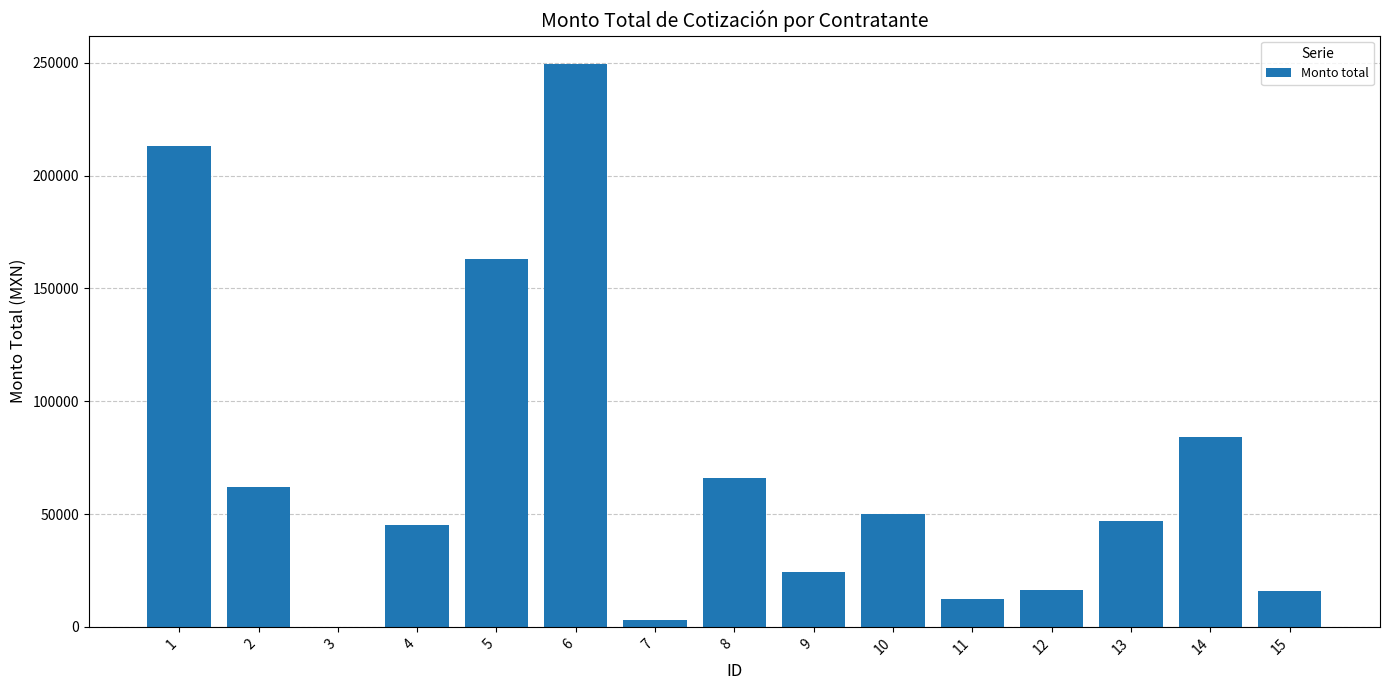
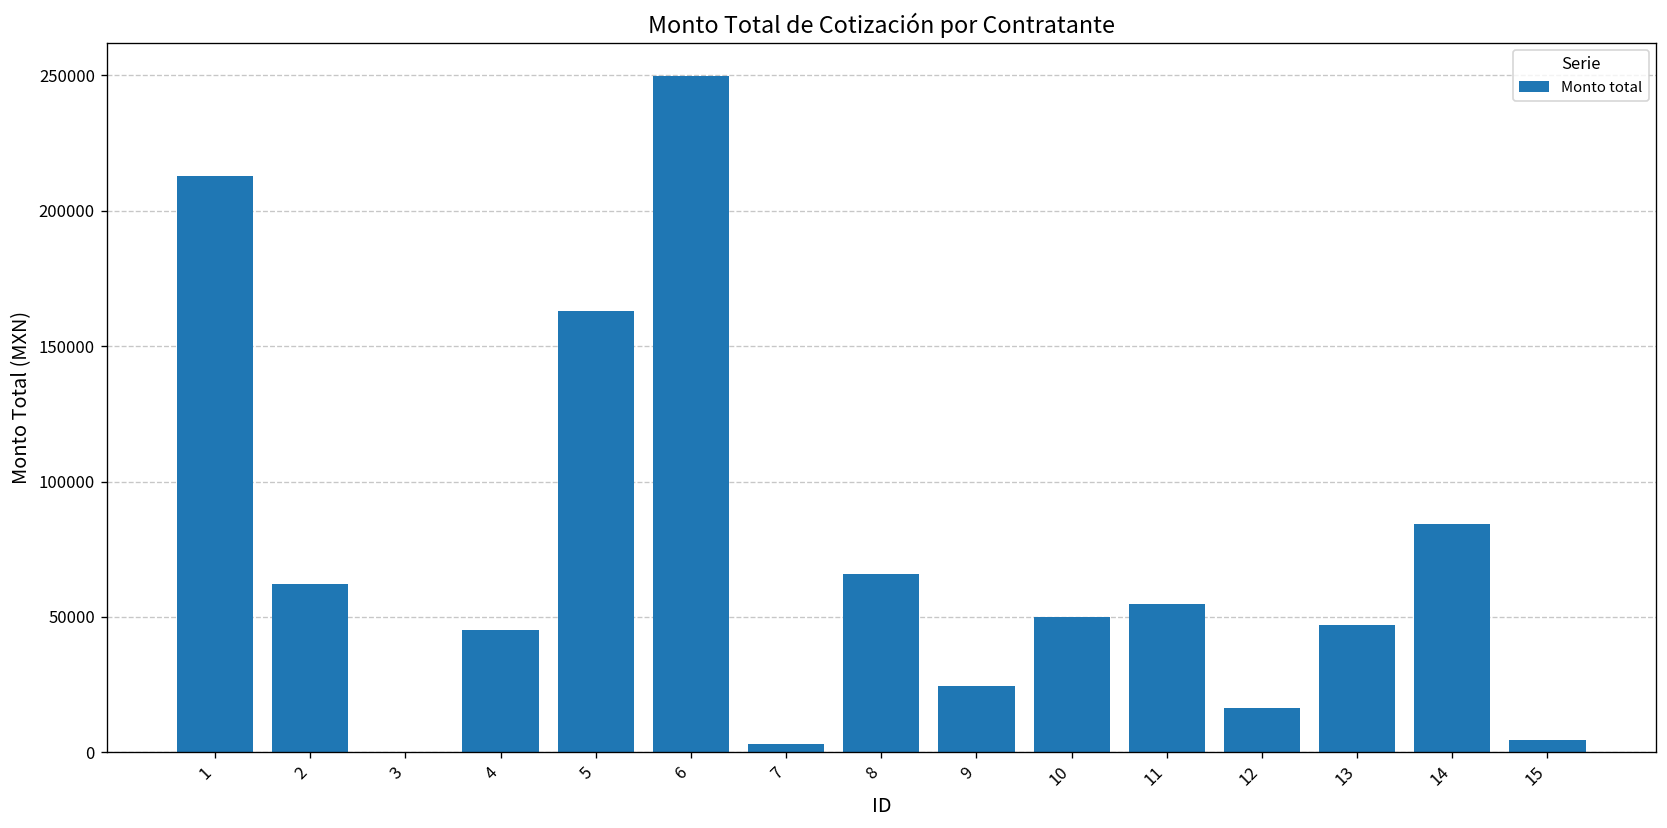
  {
    "1": 213000,
    "2": 62000,
    "4": 45000,
    "5": 163000,
    "6": 250000,
    "7": 3000,
    "8": 66000,
    "9": 24000,
    "10": 50000,
-   "11": 12000,
+   "11": 55000,
    "12": 17000,
    "13": 47000,
    "14": 84000,
-   "15": 16000
+   "15": 4000
  }
